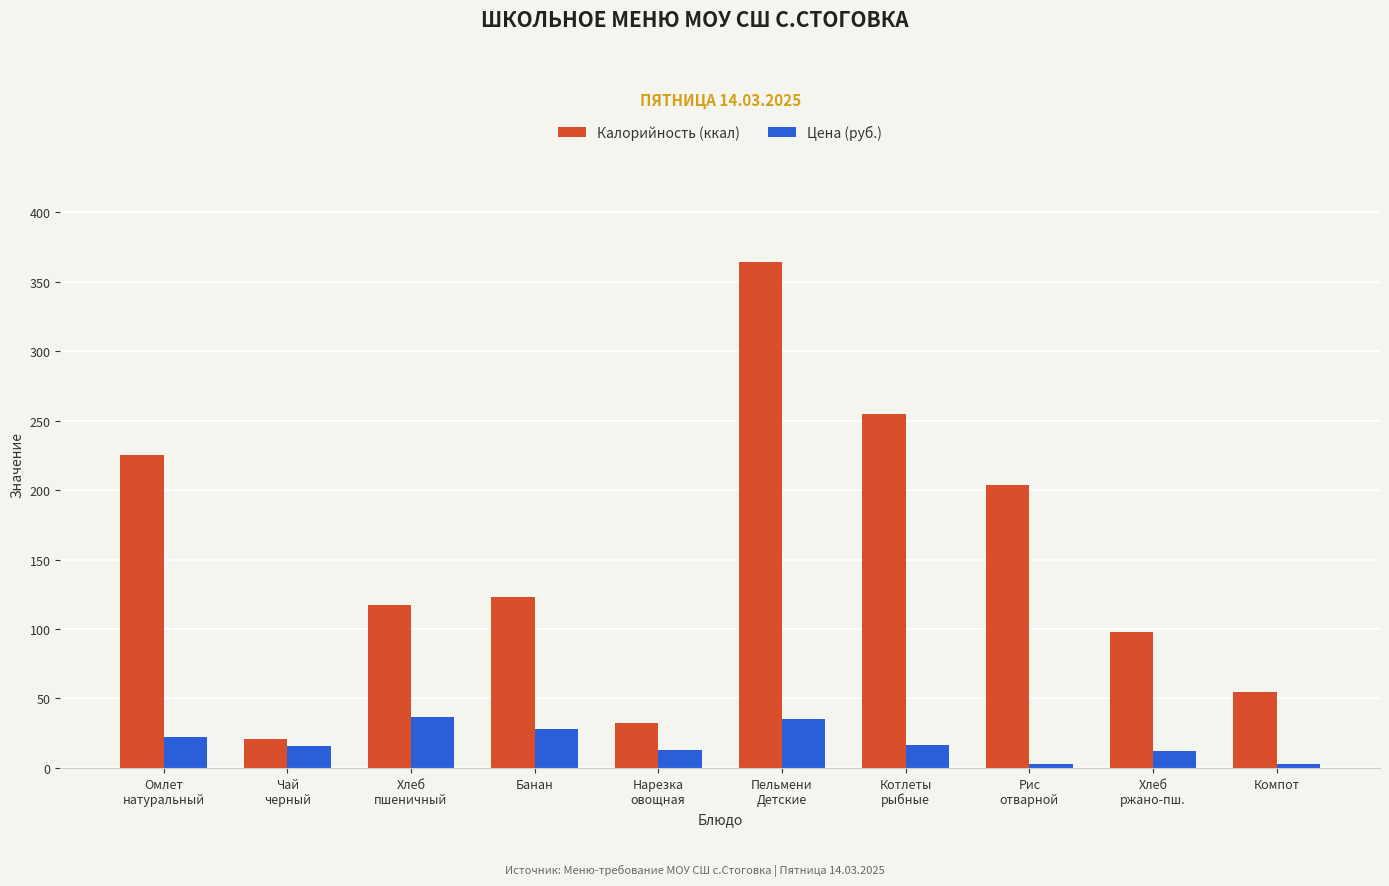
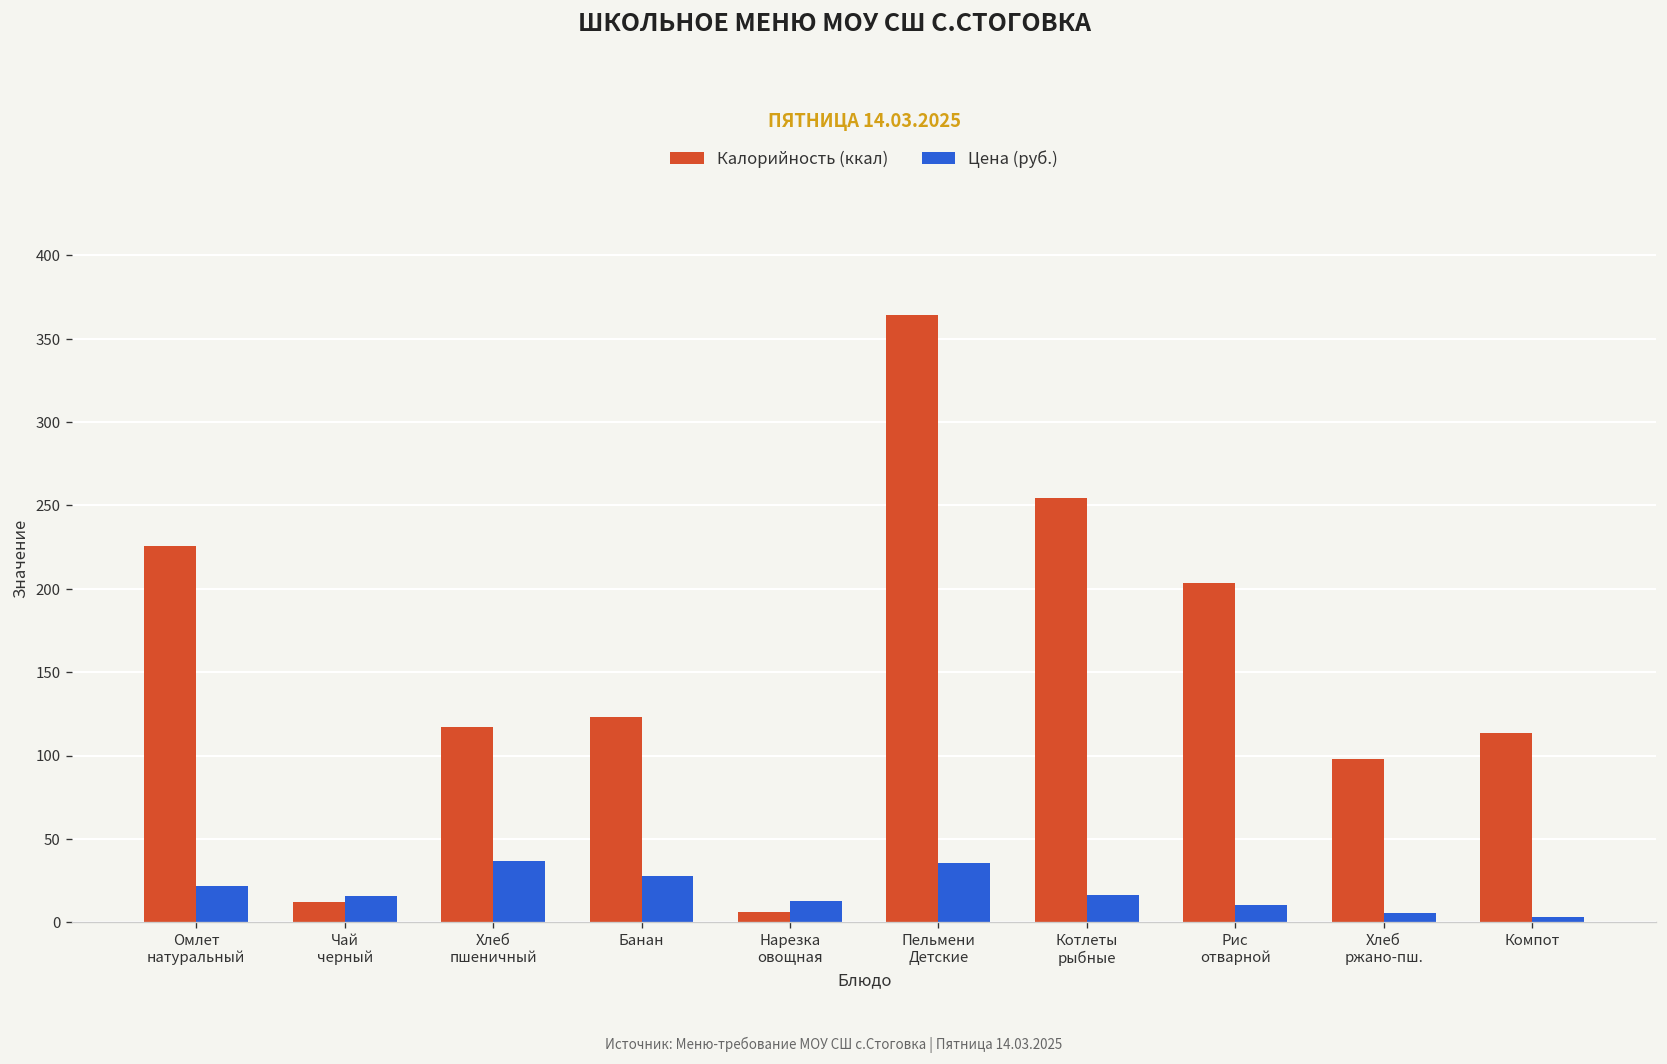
  {
    "Калорийность (ккал)": {
      "Омлет натуральный": 226,
-     "Чай черный": 21,
+     "Чай черный": 12,
      "Хлеб пшеничный": 117,
      "Банан": 123,
-     "Нарезка овощная": 32,
+     "Нарезка овощная": 6,
      "Пельмени Детские": 364,
      "Котлеты рыбные": 255,
      "Рис отварной": 204,
      "Хлеб ржано-пш.": 98,
-     "Компот": 55
+     "Компот": 113
    },
    "Цена (руб.)": {
      "Омлет натуральный": 22,
      "Чай черный": 16,
      "Хлеб пшеничный": 37,
      "Банан": 28,
      "Нарезка овощная": 13,
      "Пельмени Детские": 36,
      "Котлеты рыбные": 16,
-     "Рис отварной": 3,
-     "Хлеб ржано-пш.": 12,
+     "Рис отварной": 11,
+     "Хлеб ржано-пш.": 5,
      "Компот": 3
    }
  }
